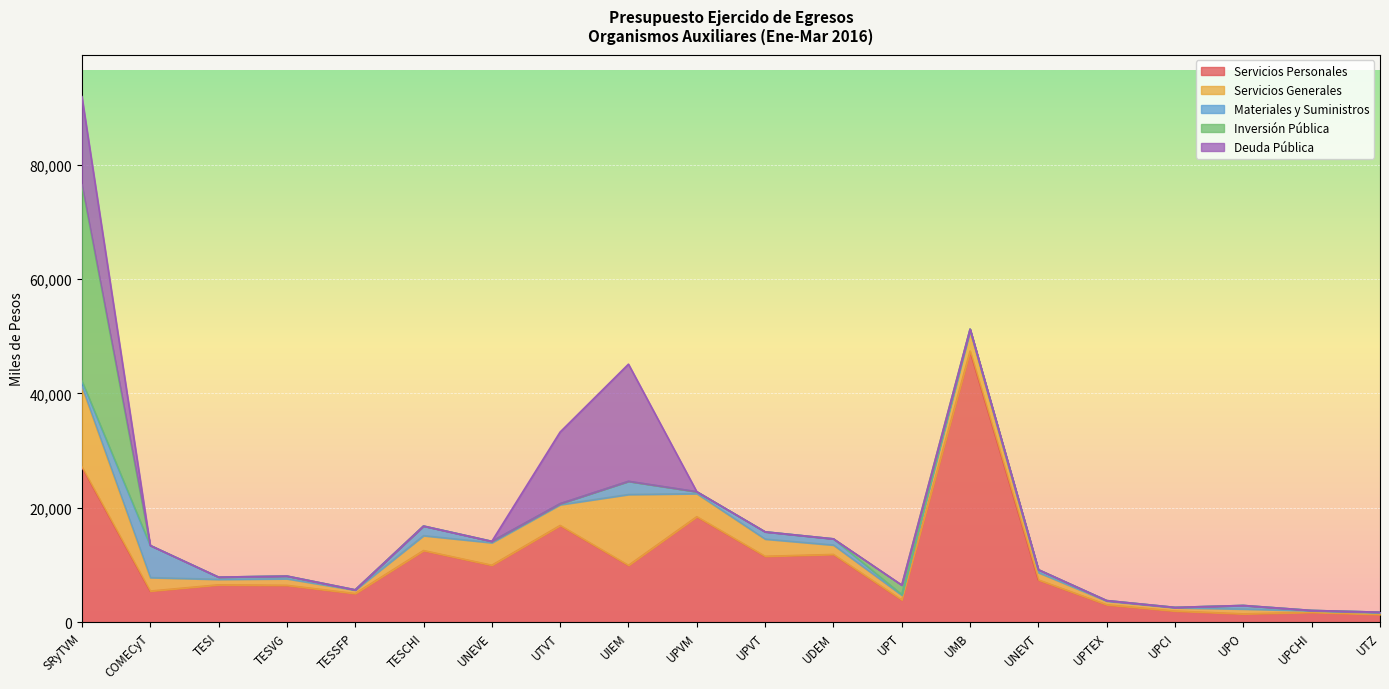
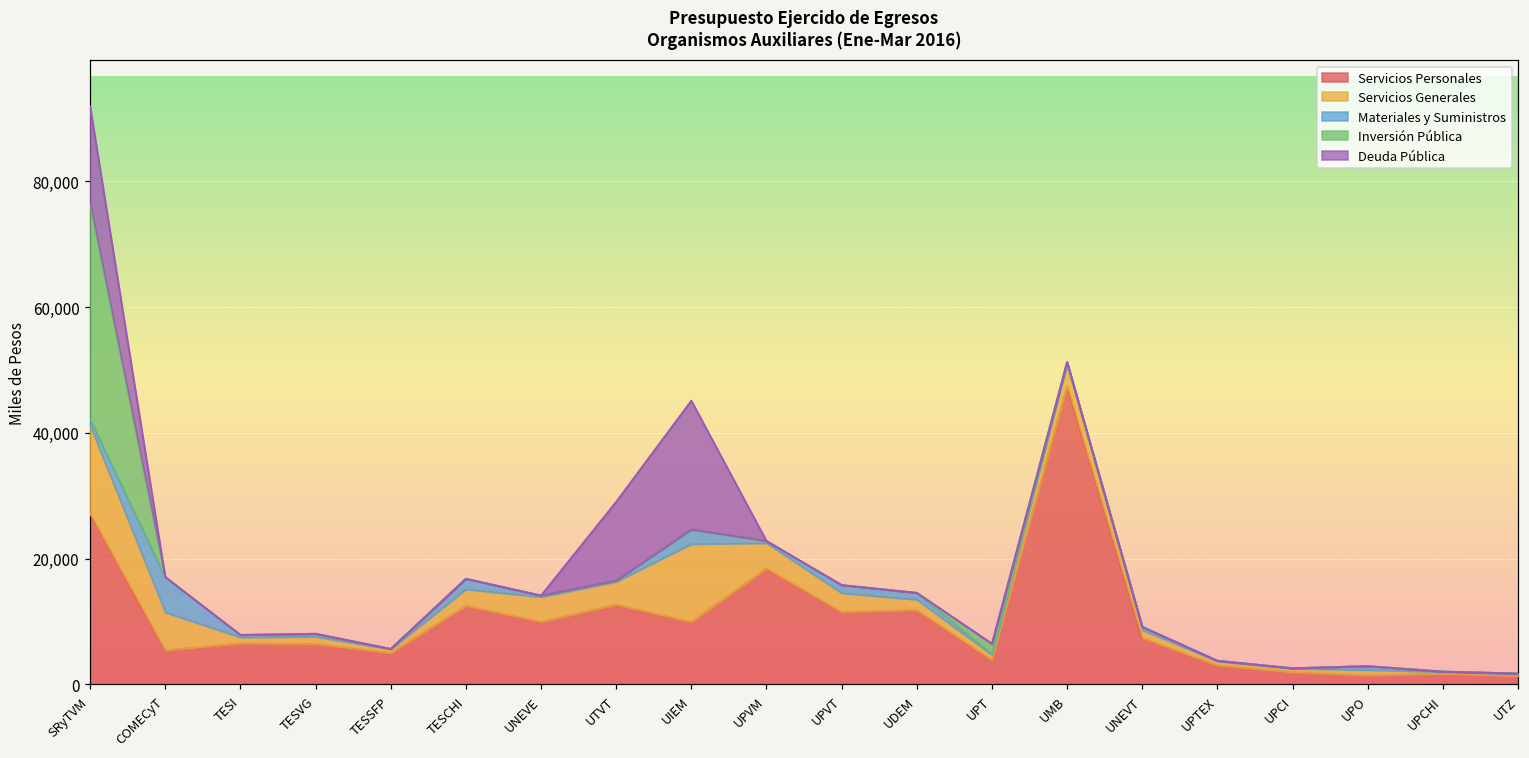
  {
    "Servicios Personales": {
      "SRyTVM": "27,000",
      "COMECyT": "5,000",
      "TESI": "7,000",
      "TESVG": "6,000",
      "TESSFP": "5,000",
      "TESCHI": "13,000",
      "UNEVE": "10,000",
-     "UTVT": "17,000",
+     "UTVT": "13,000",
      "UIEM": "10,000",
      "UPVM": "18,000",
      "UPVT": "12,000",
      "UDEM": "12,000",
      "UPT": "4,000",
      "UMB": "47,000",
      "UNEVT": "7,000",
      "UPTEX": "3,000",
      "UPCI": "2,000",
      "UPO": "1,000"
    },
    "Servicios Generales": {
      "SRyTVM": "14,000",
-     "COMECyT": "2,000",
+     "COMECyT": "6,000",
      "TESVG": "1,000",
      "TESCHI": "3,000",
      "UIEM": "12,000",
      "UPVT": "3,000",
      "UDEM": "2,000",
      "UNEVT": "1,000",
      "UPO": "1,000"
    },
    "Materiales y Suministros": {
      "SRyTVM": "1,000"
    },
    "Inversión Pública": {
      "SRyTVM": "34,000"
    },
    "Deuda Pública": {
      "SRyTVM": "15,000",
      "UTVT": "13,000",
      "UIEM": "20,000"
    }
  }
